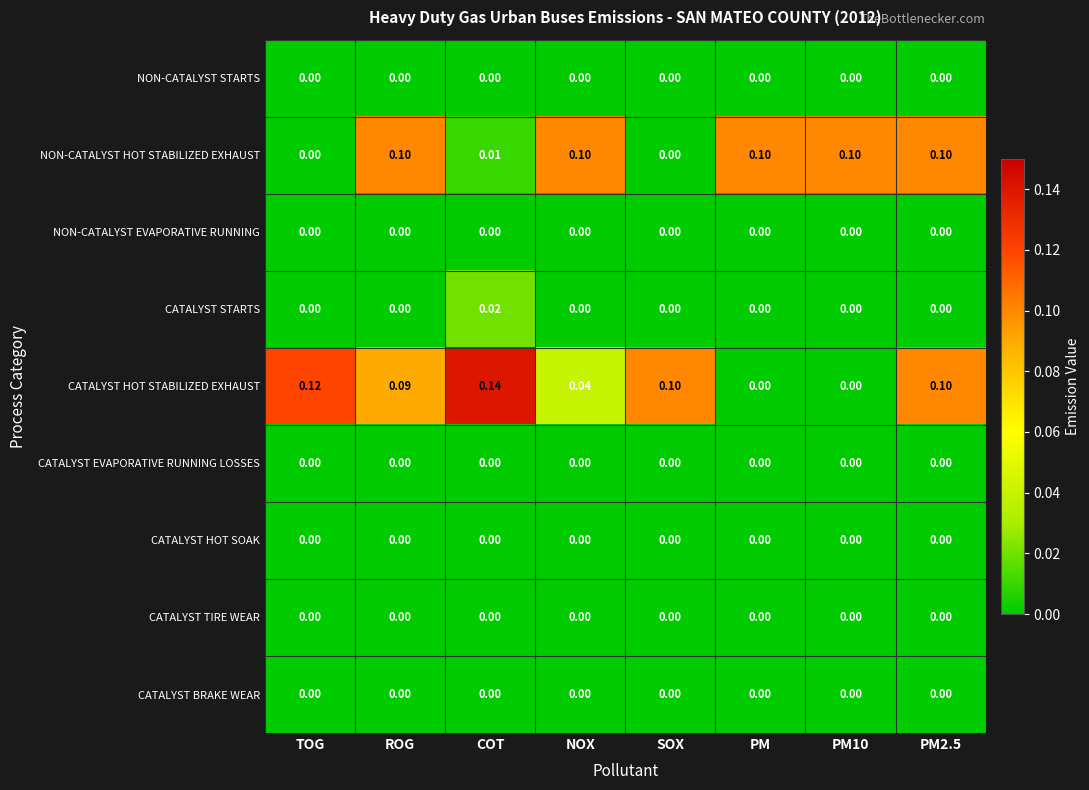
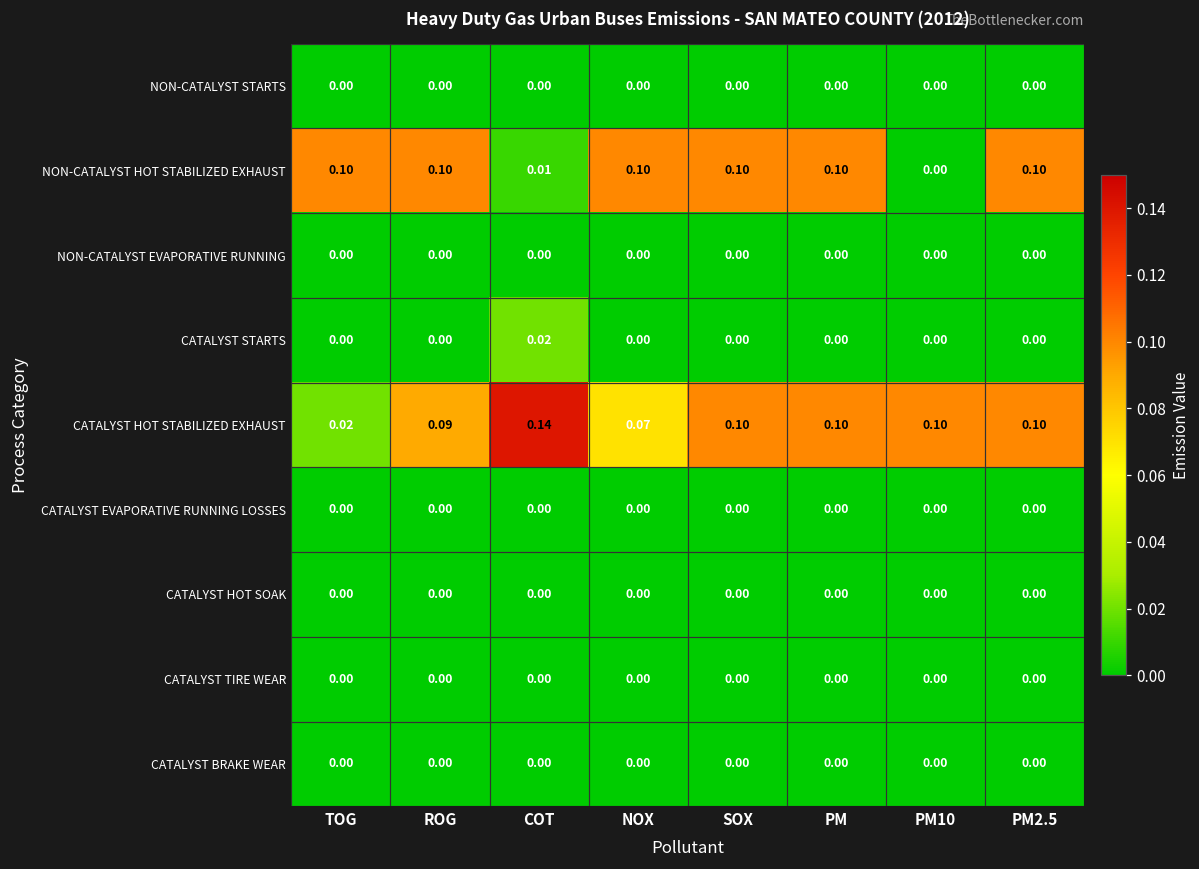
  {
    "NON-CATALYST STARTS": {
      "TOG": 0.00,
      "ROG": 0.00,
      "COT": 0.00,
      "NOX": 0.00,
      "SOX": 0.00,
      "PM": 0.00,
      "PM10": 0.00,
      "PM2.5": 0.00
    },
    "NON-CATALYST HOT STABILIZED EXHAUST": {
-     "TOG": 0.00,
+     "TOG": 0.10,
      "ROG": 0.10,
      "COT": 0.01,
      "NOX": 0.10,
-     "SOX": 0.00,
+     "SOX": 0.10,
      "PM": 0.10,
-     "PM10": 0.10,
+     "PM10": 0.00,
      "PM2.5": 0.10
    },
    "NON-CATALYST EVAPORATIVE RUNNING": {
      "TOG": 0.00,
      "ROG": 0.00,
      "COT": 0.00,
      "NOX": 0.00,
      "SOX": 0.00,
      "PM": 0.00,
      "PM10": 0.00,
      "PM2.5": 0.00
    },
    "CATALYST STARTS": {
      "TOG": 0.00,
      "ROG": 0.00,
      "COT": 0.02,
      "NOX": 0.00,
      "SOX": 0.00,
      "PM": 0.00,
      "PM10": 0.00,
      "PM2.5": 0.00
    },
    "CATALYST HOT STABILIZED EXHAUST": {
-     "TOG": 0.12,
+     "TOG": 0.02,
      "ROG": 0.09,
      "COT": 0.14,
-     "NOX": 0.04,
+     "NOX": 0.07,
      "SOX": 0.10,
-     "PM": 0.00,
-     "PM10": 0.00,
+     "PM": 0.10,
+     "PM10": 0.10,
      "PM2.5": 0.10
    },
    "CATALYST EVAPORATIVE RUNNING LOSSES": {
      "TOG": 0.00,
      "ROG": 0.00,
      "COT": 0.00,
      "NOX": 0.00,
      "SOX": 0.00,
      "PM": 0.00,
      "PM10": 0.00,
      "PM2.5": 0.00
    },
    "CATALYST HOT SOAK": {
      "TOG": 0.00,
      "ROG": 0.00,
      "COT": 0.00,
      "NOX": 0.00,
      "SOX": 0.00,
      "PM": 0.00,
      "PM10": 0.00,
      "PM2.5": 0.00
    },
    "CATALYST TIRE WEAR": {
      "TOG": 0.00,
      "ROG": 0.00,
      "COT": 0.00,
      "NOX": 0.00,
      "SOX": 0.00,
      "PM": 0.00,
      "PM10": 0.00,
      "PM2.5": 0.00
    },
    "CATALYST BRAKE WEAR": {
      "TOG": 0.00,
      "ROG": 0.00,
      "COT": 0.00,
      "NOX": 0.00,
      "SOX": 0.00,
      "PM": 0.00,
      "PM10": 0.00,
      "PM2.5": 0.00
    }
  }
